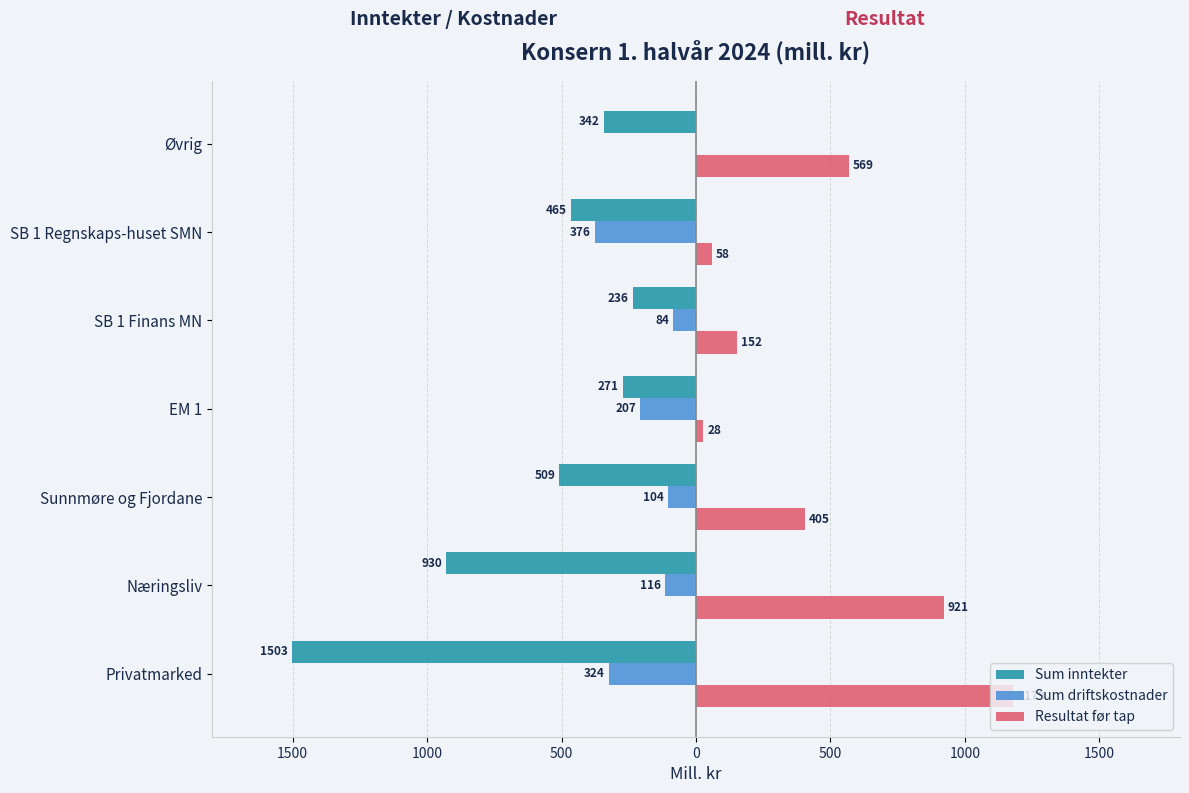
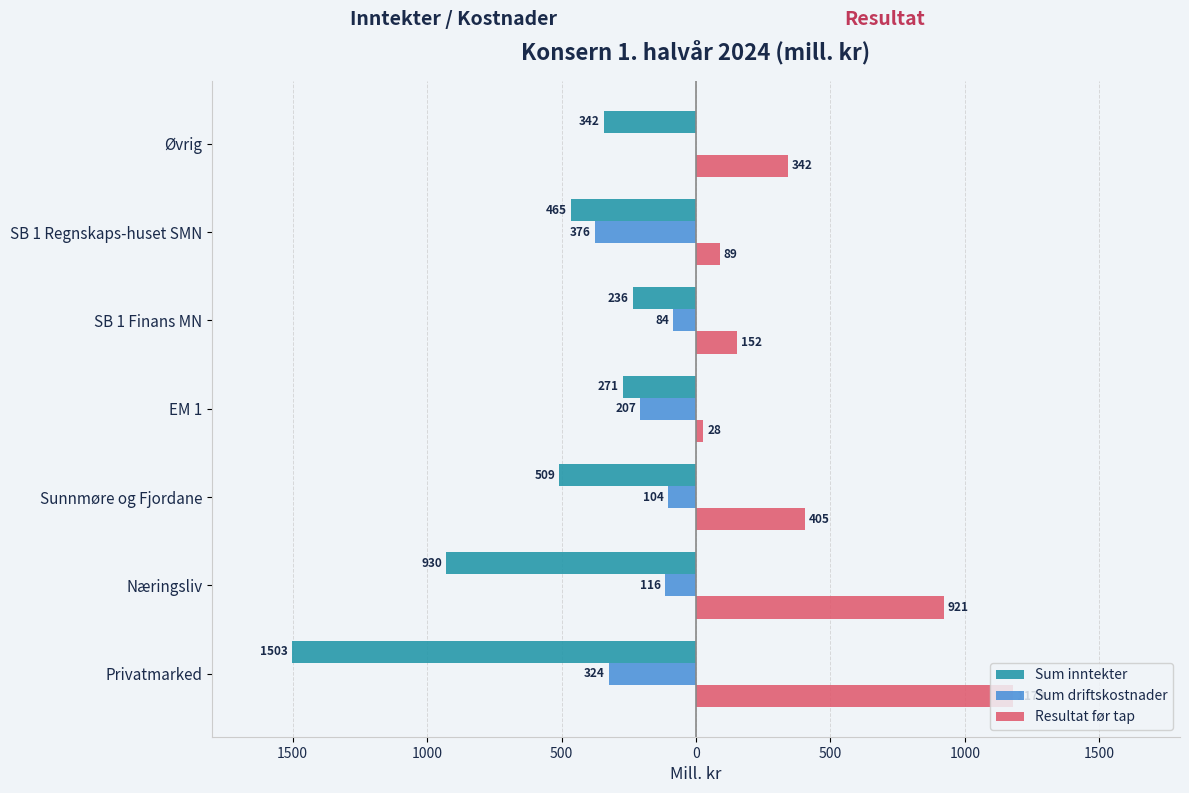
  {
    "Resultat før tap": {
-     "Øvrig": 569,
-     "SB 1 Regnskaps-huset SMN": 58,
+     "Øvrig": 342,
+     "SB 1 Regnskaps-huset SMN": 89,
      "SB 1 Finans MN": 152,
      "EM 1": 28,
      "Sunnmøre og Fjordane": 405,
      "Næringsliv": 921
    }
  }
